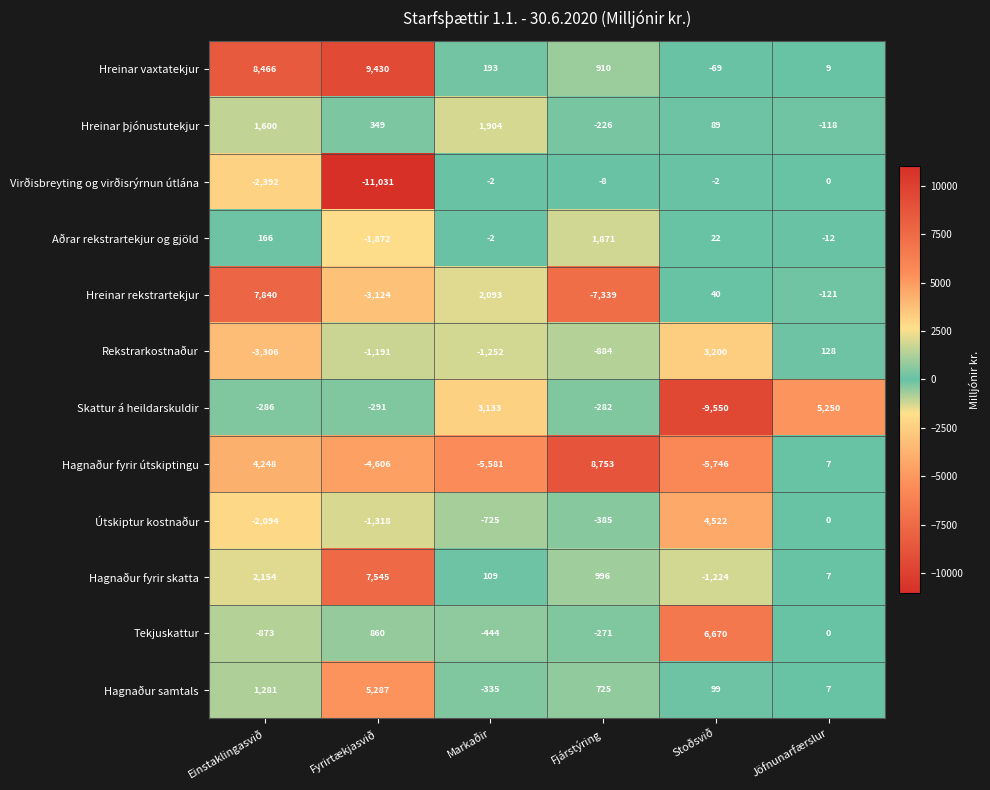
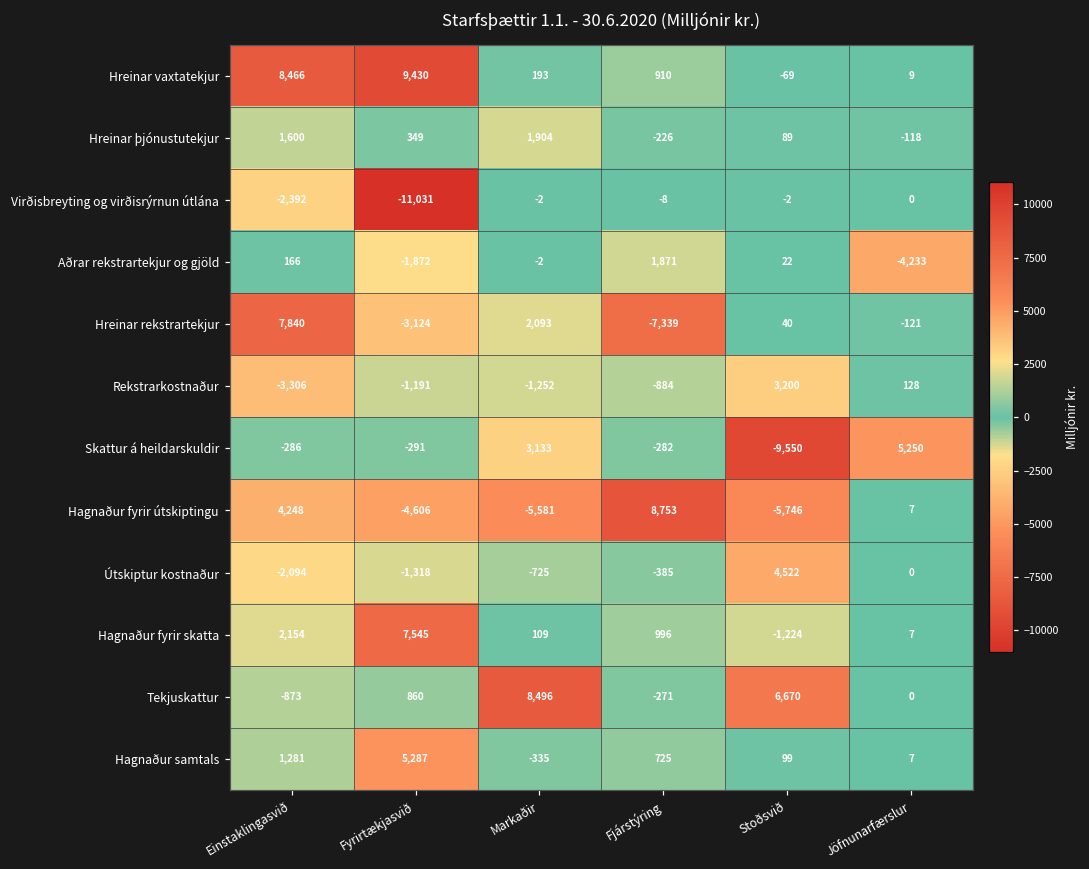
  {
    "Hreinar vaxtatekjur": {
      "Einstaklingasvið": "8,466",
      "Fyrirtækjasvið": "9,430",
      "Markaðir": "193",
      "Fjárstýring": "910",
      "Stoðsvið": "-69",
      "Jöfnunarfærslur": "9"
    },
    "Hreinar þjónustutekjur": {
      "Einstaklingasvið": "1,600",
      "Fyrirtækjasvið": "349",
      "Markaðir": "1,904",
      "Fjárstýring": "-226",
      "Stoðsvið": "89",
      "Jöfnunarfærslur": "-118"
    },
    "Virðisbreyting og virðisrýrnun útlána": {
      "Einstaklingasvið": "-2,392",
      "Fyrirtækjasvið": "-11,031",
      "Markaðir": "-2",
      "Fjárstýring": "-8",
      "Stoðsvið": "-2",
      "Jöfnunarfærslur": "0"
    },
    "Aðrar rekstrartekjur og gjöld": {
      "Einstaklingasvið": "166",
      "Fyrirtækjasvið": "-1,872",
      "Markaðir": "-2",
      "Fjárstýring": "1,871",
      "Stoðsvið": "22",
-     "Jöfnunarfærslur": "-12"
+     "Jöfnunarfærslur": "-4,233"
    },
    "Hreinar rekstrartekjur": {
      "Einstaklingasvið": "7,840",
      "Fyrirtækjasvið": "-3,124",
      "Markaðir": "2,093",
      "Fjárstýring": "-7,339",
      "Stoðsvið": "40",
      "Jöfnunarfærslur": "-121"
    },
    "Rekstrarkostnaður": {
      "Einstaklingasvið": "-3,306",
      "Fyrirtækjasvið": "-1,191",
      "Markaðir": "-1,252",
      "Fjárstýring": "-884",
      "Stoðsvið": "3,200",
      "Jöfnunarfærslur": "128"
    },
    "Skattur á heildarskuldir": {
      "Einstaklingasvið": "-286",
      "Fyrirtækjasvið": "-291",
      "Markaðir": "3,133",
      "Fjárstýring": "-282",
      "Stoðsvið": "-9,550",
      "Jöfnunarfærslur": "5,250"
    },
    "Hagnaður fyrir útskiptingu": {
      "Einstaklingasvið": "4,248",
      "Fyrirtækjasvið": "-4,606",
      "Markaðir": "-5,581",
      "Fjárstýring": "8,753",
      "Stoðsvið": "-5,746",
      "Jöfnunarfærslur": "7"
    },
    "Útskiptur kostnaður": {
      "Einstaklingasvið": "-2,094",
      "Fyrirtækjasvið": "-1,318",
      "Markaðir": "-725",
      "Fjárstýring": "-385",
      "Stoðsvið": "4,522",
      "Jöfnunarfærslur": "0"
    },
    "Hagnaður fyrir skatta": {
      "Einstaklingasvið": "2,154",
      "Fyrirtækjasvið": "7,545",
      "Markaðir": "109",
      "Fjárstýring": "996",
      "Stoðsvið": "-1,224",
      "Jöfnunarfærslur": "7"
    },
    "Tekjuskattur": {
      "Einstaklingasvið": "-873",
      "Fyrirtækjasvið": "860",
-     "Markaðir": "-444",
+     "Markaðir": "8,496",
      "Fjárstýring": "-271",
      "Stoðsvið": "6,670",
      "Jöfnunarfærslur": "0"
    },
    "Hagnaður samtals": {
      "Einstaklingasvið": "1,281",
      "Fyrirtækjasvið": "5,287",
      "Markaðir": "-335",
      "Fjárstýring": "725",
      "Stoðsvið": "99",
      "Jöfnunarfærslur": "7"
    }
  }
